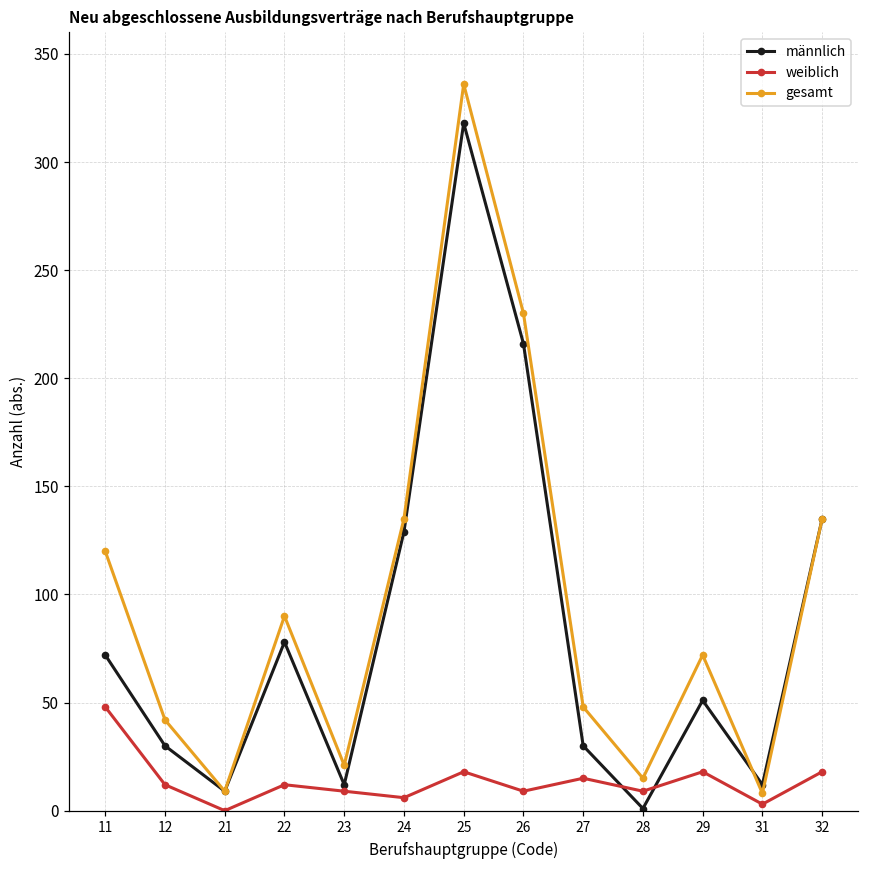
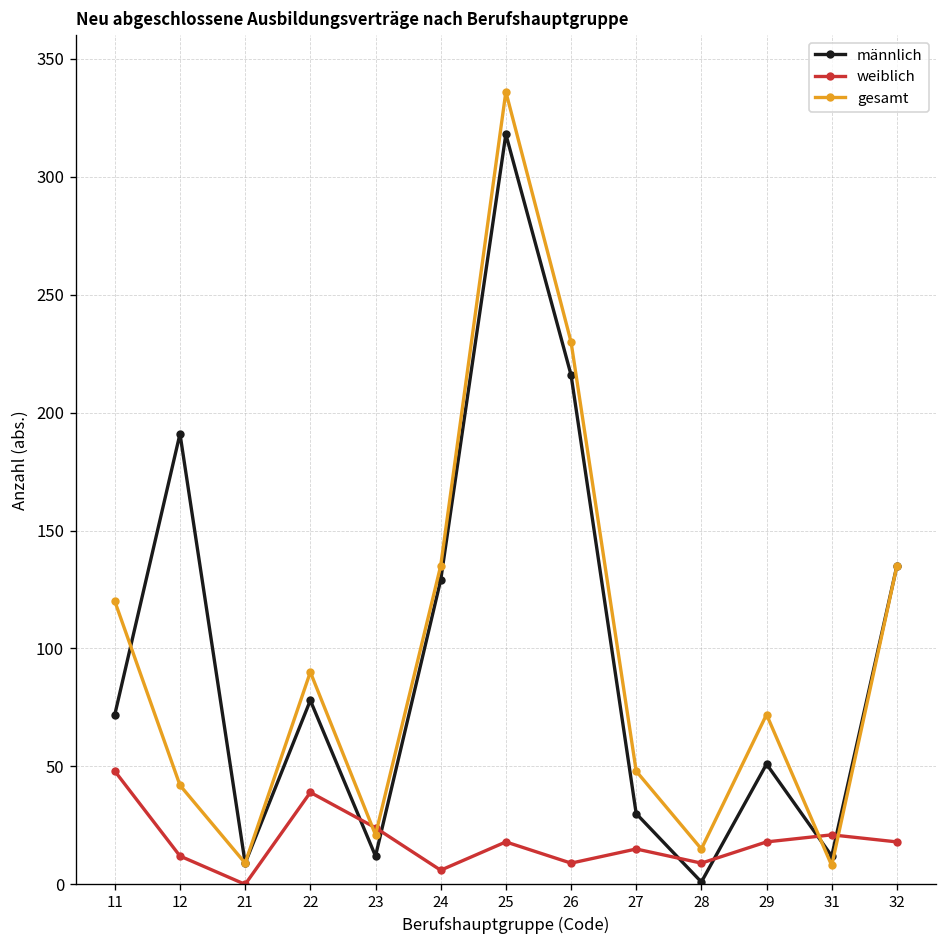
  {
    "männlich": {
      "11": 72,
-     "12": 30,
+     "12": 191,
      "22": 78,
      "23": 12,
      "24": 129,
      "25": 318,
      "26": 216,
      "27": 30,
      "28": 1,
      "29": 51,
      "31": 12
    },
    "weiblich": {
      "11": 48,
      "12": 12,
      "21": 0,
-     "22": 12,
-     "23": 9,
+     "22": 39,
+     "23": 24,
      "24": 6,
      "25": 18,
      "26": 9,
      "27": 15,
      "28": 9,
      "29": 18,
-     "31": 3,
+     "31": 21,
      "32": 18
    },
    "gesamt": {
      "11": 120,
      "12": 42,
      "22": 90,
      "23": 21,
      "24": 135,
      "25": 336,
      "26": 230,
      "27": 48,
      "28": 15,
      "29": 72,
      "31": 8
    }
  }
